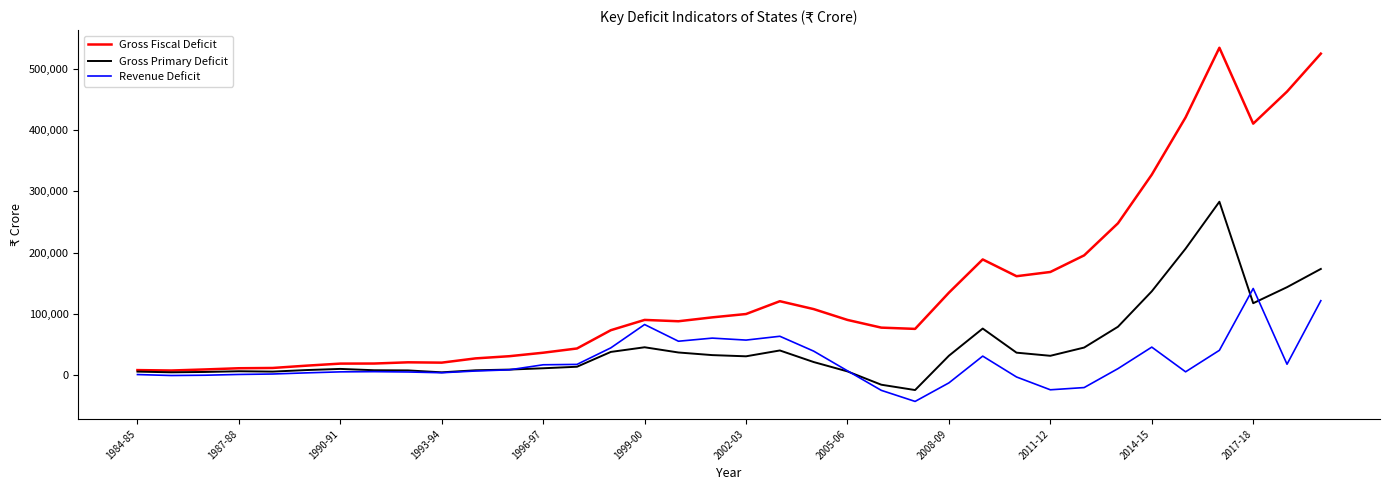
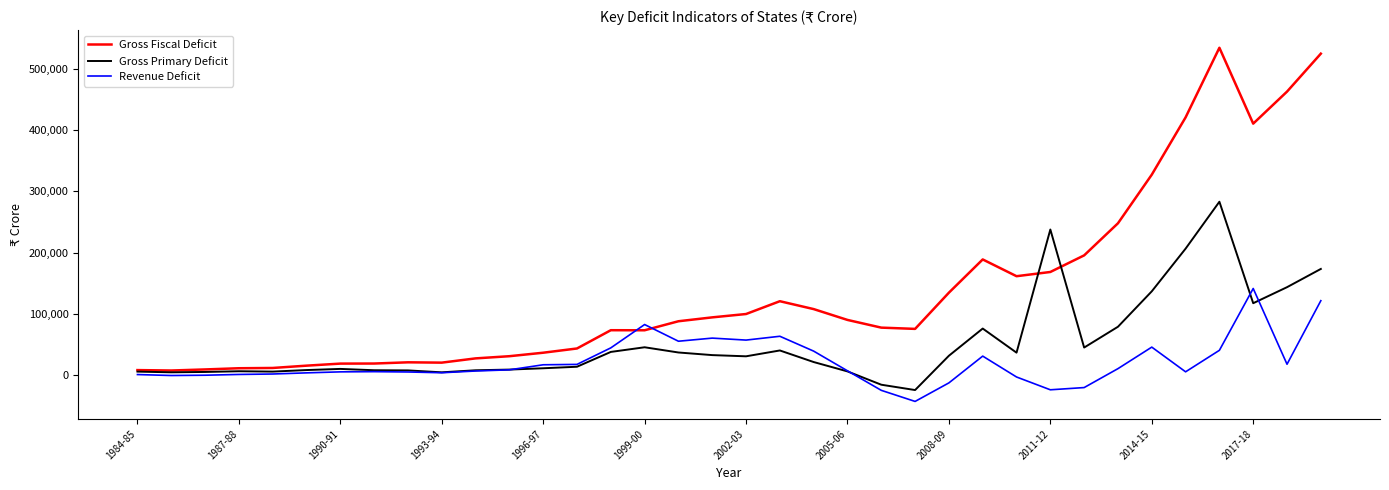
  {
    "Gross Fiscal Deficit": {
      "1987-88": "10,000",
      "1990-91": "20,000",
      "1993-94": "20,000",
      "1996-97": "40,000",
-     "1999-00": "90,000",
+     "1999-00": "70,000",
      "2002-03": "100,000",
      "2005-06": "90,000",
      "2008-09": "130,000",
      "2011-12": "170,000",
      "2014-15": "330,000",
      "2017-18": "410,000"
    },
    "Gross Primary Deficit": {
      "1987-88": "10,000",
      "1990-91": "10,000",
      "1996-97": "10,000",
      "1999-00": "50,000",
      "2002-03": "30,000",
      "2008-09": "30,000",
-     "2011-12": "30,000",
+     "2011-12": "240,000",
      "2014-15": "140,000",
      "2017-18": "120,000"
    },
    "Revenue Deficit": {
      "1984-85": "0",
      "1987-88": "0",
      "1990-91": "10,000",
      "1996-97": "20,000",
      "1999-00": "80,000",
      "2002-03": "60,000",
      "2008-09": "-10,000",
      "2011-12": "-20,000",
      "2014-15": "50,000",
      "2017-18": "140,000"
    }
  }
